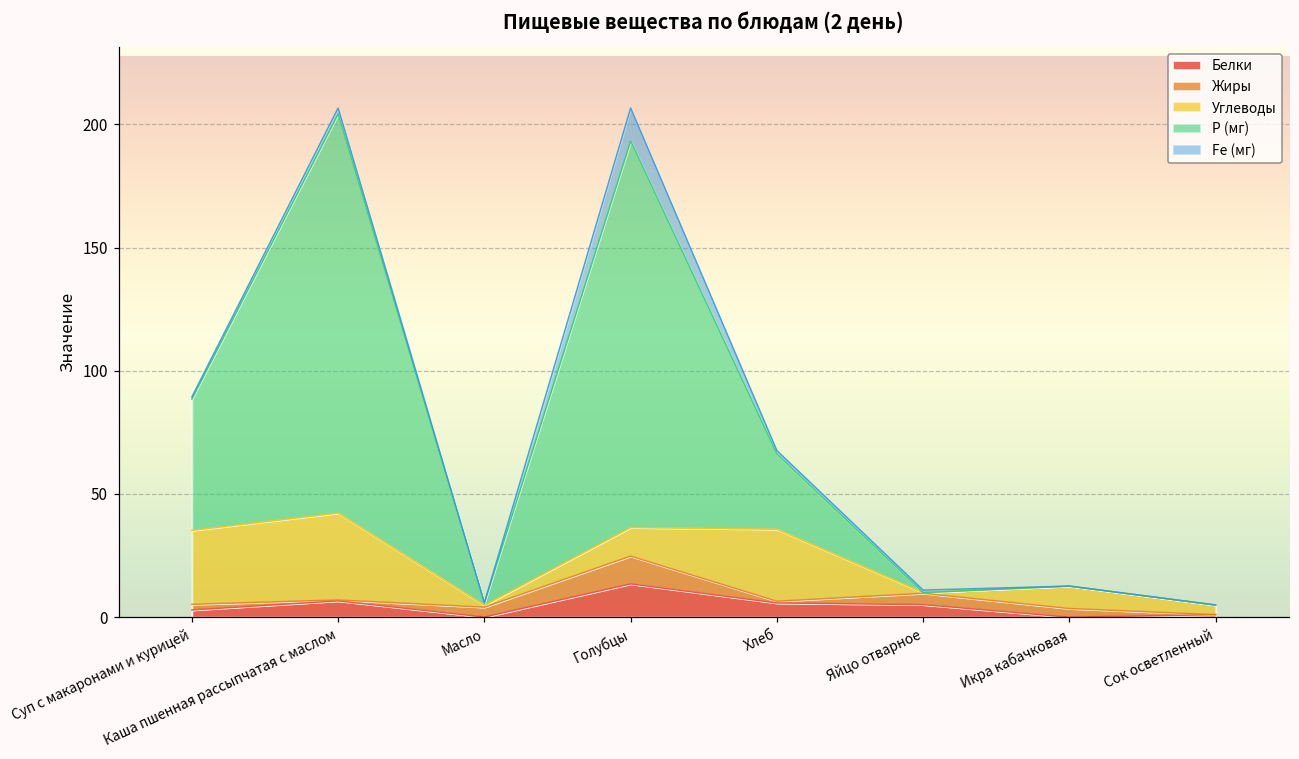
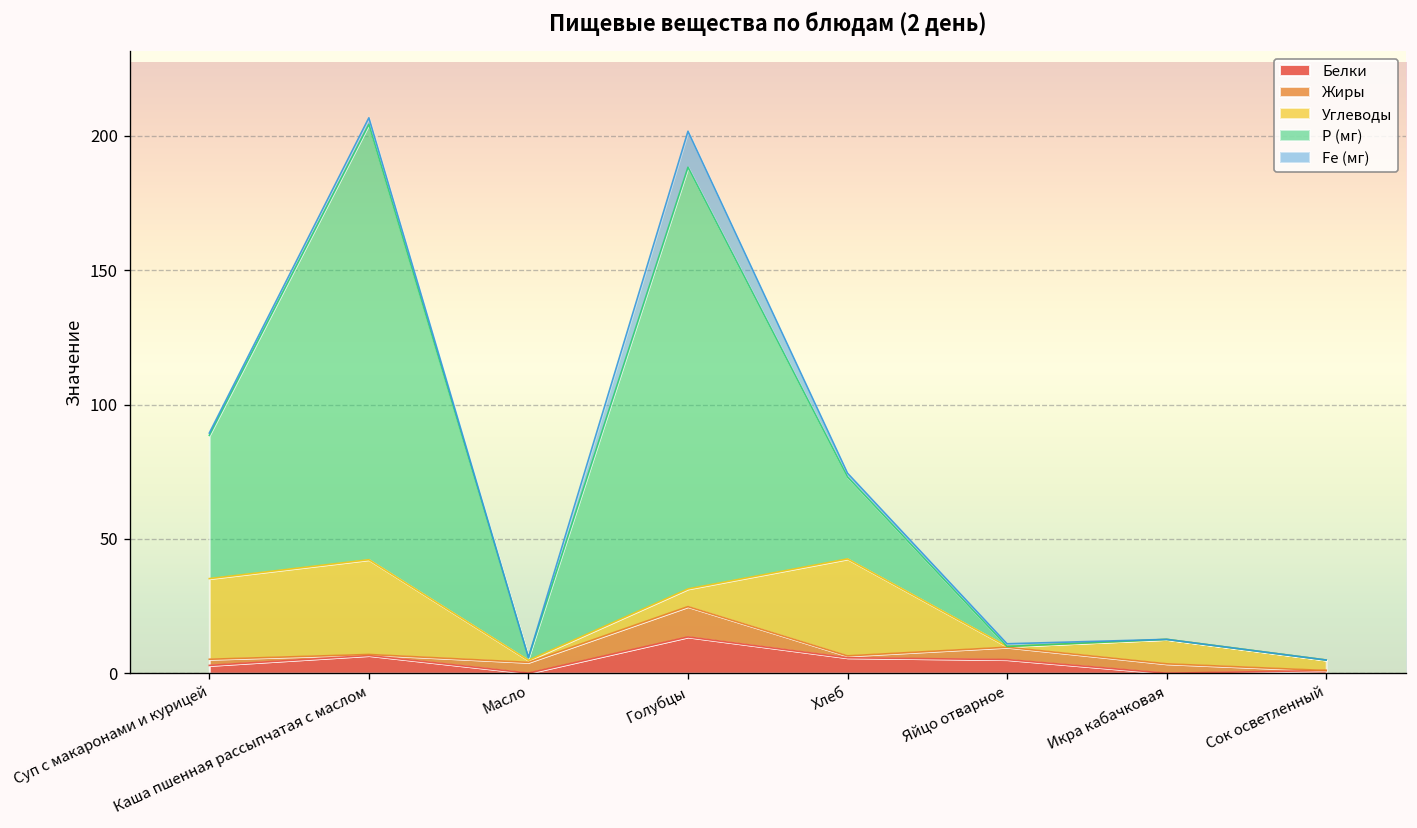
  {
    "Углеводы": {
      "Суп с макаронами и курицей": 30,
      "Каша пшенная рассыпчатая с маслом": 35,
-     "Голубцы": 12,
-     "Хлеб": 29
+     "Голубцы": 7,
+     "Хлеб": 36
    },
    "Р (мг)": {
      "Каша пшенная рассыпчатая с маслом": 162,
      "Голубцы": 157,
      "Хлеб": 31
    },
    "Fe (мг)": {
      "Каша пшенная рассыпчатая с маслом": 2,
      "Голубцы": 13,
      "Хлеб": 1
    }
  }
